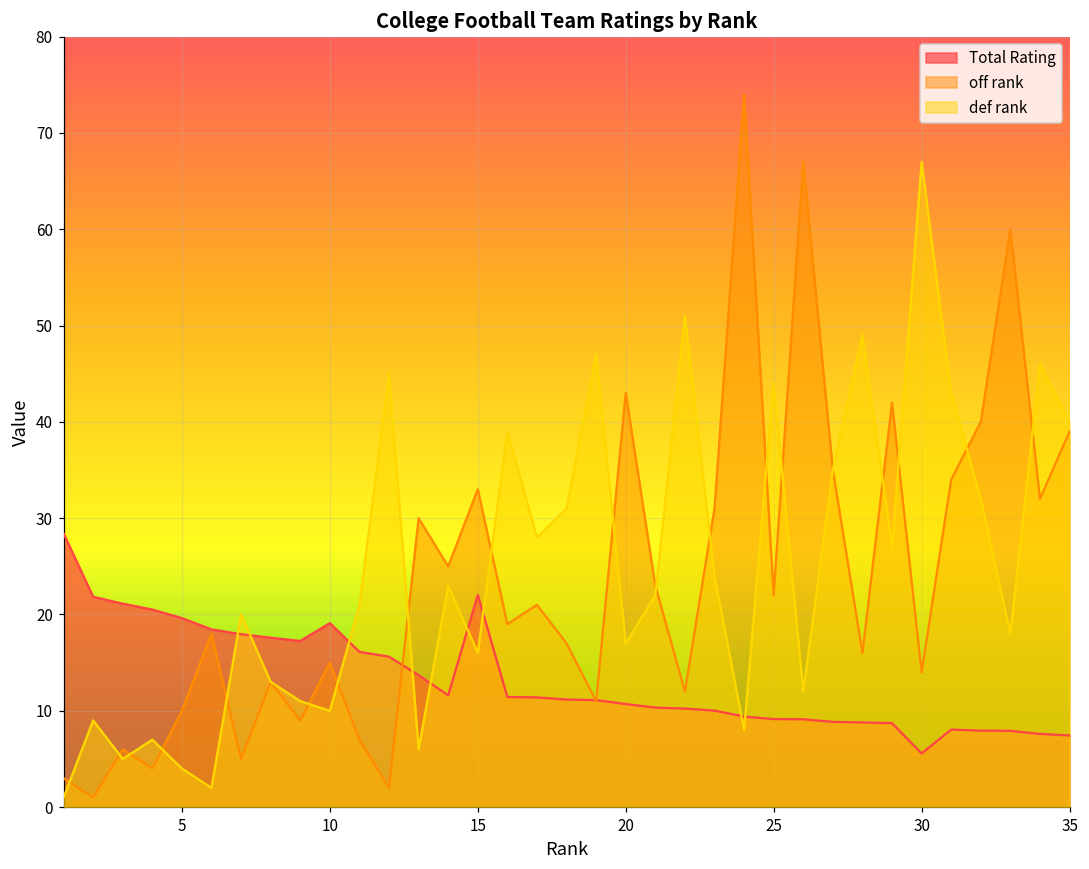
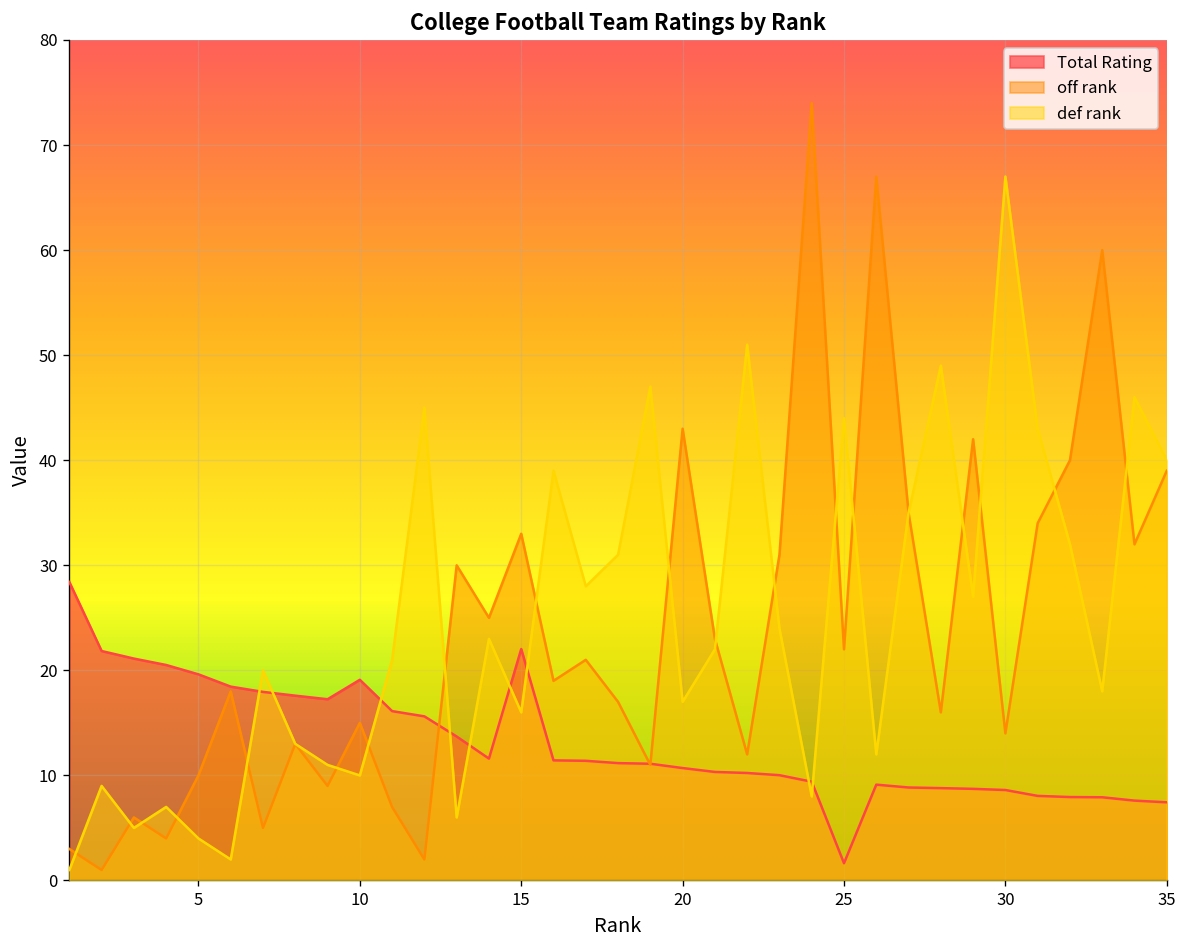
  {
    "Total Rating": {
      "5": 20,
      "10": 19,
      "15": 22,
      "20": 11,
-     "25": 9,
-     "30": 6,
+     "25": 2,
+     "30": 9,
      "35": 7
    }
  }
